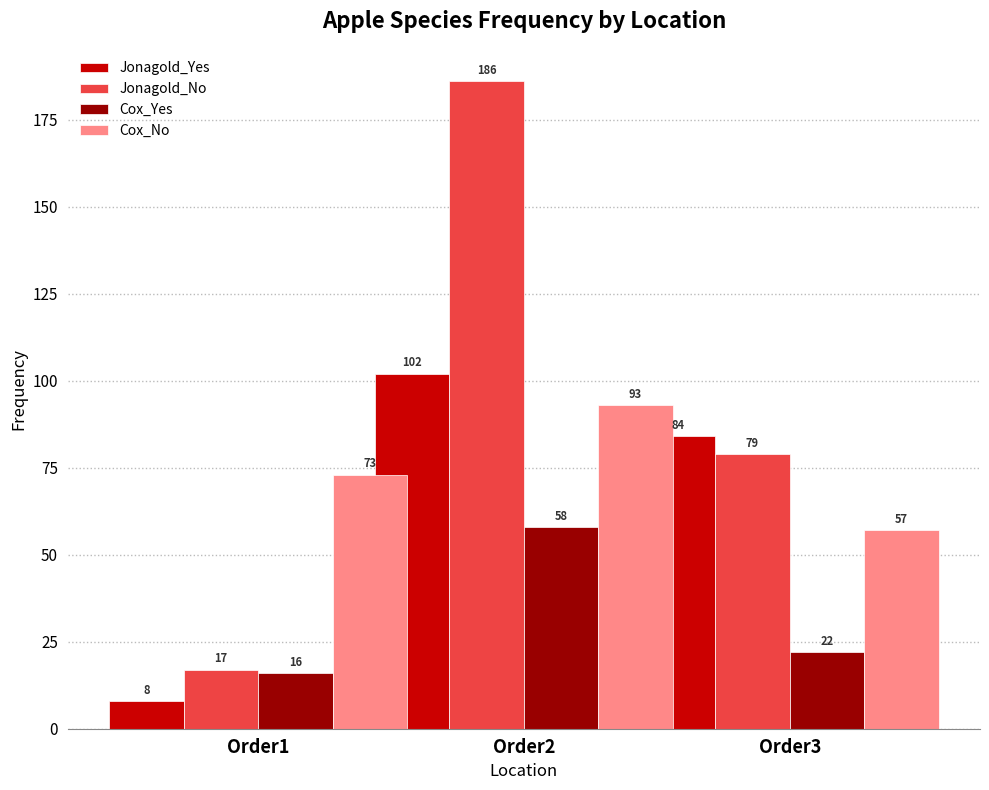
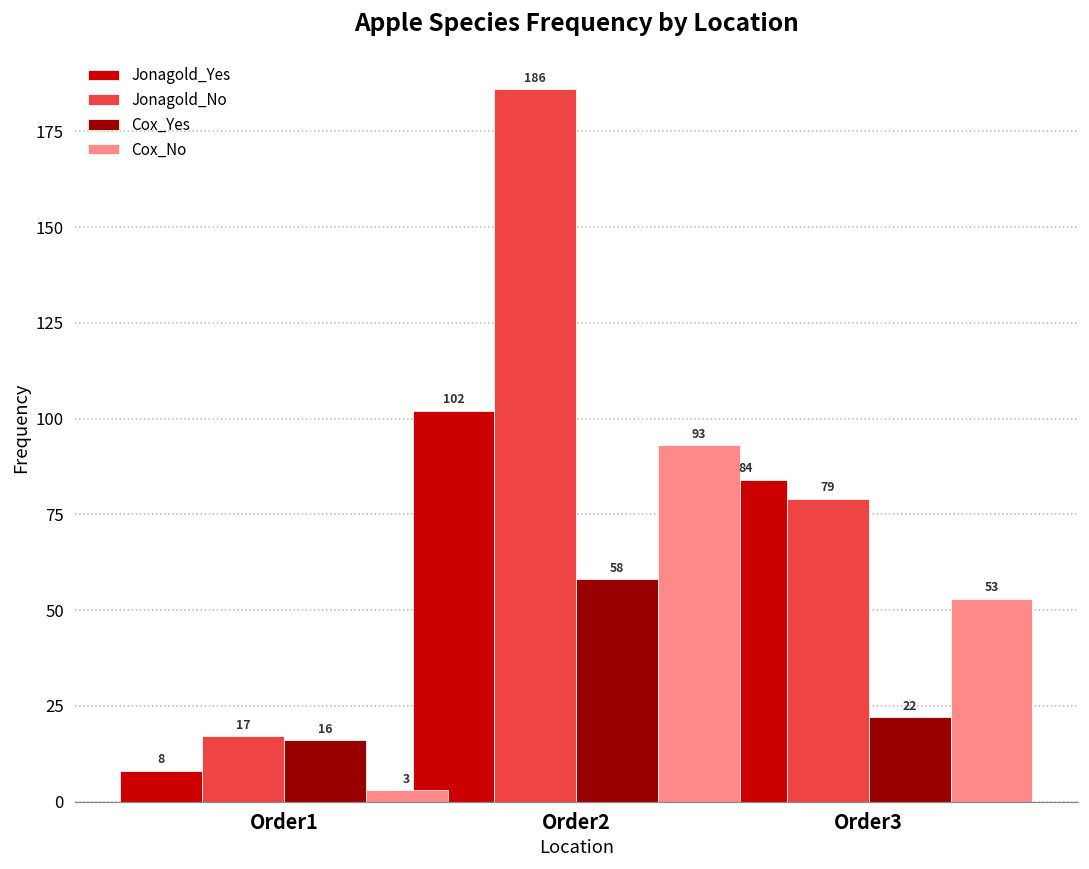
  {
    "Jonagold_No": {
      "Order1": 17,
      "Order2": 186,
      "Order3": 79
    },
    "Cox_No": {
-     "Order1": 73,
+     "Order1": 3,
      "Order2": 93,
-     "Order3": 57
+     "Order3": 53
    }
  }
